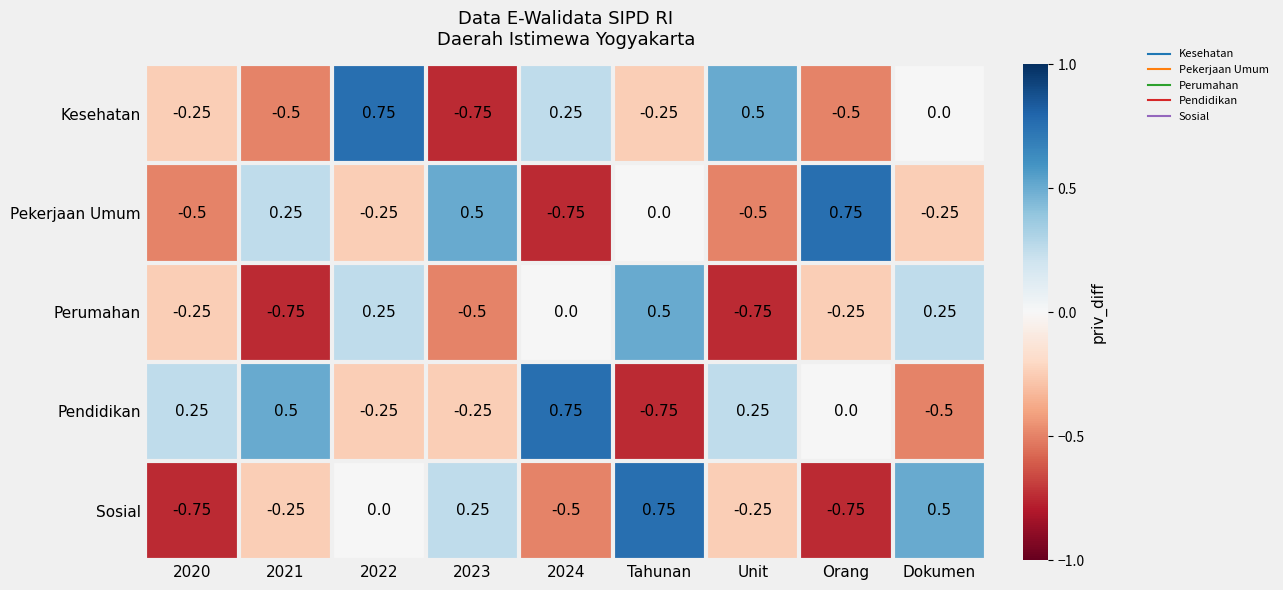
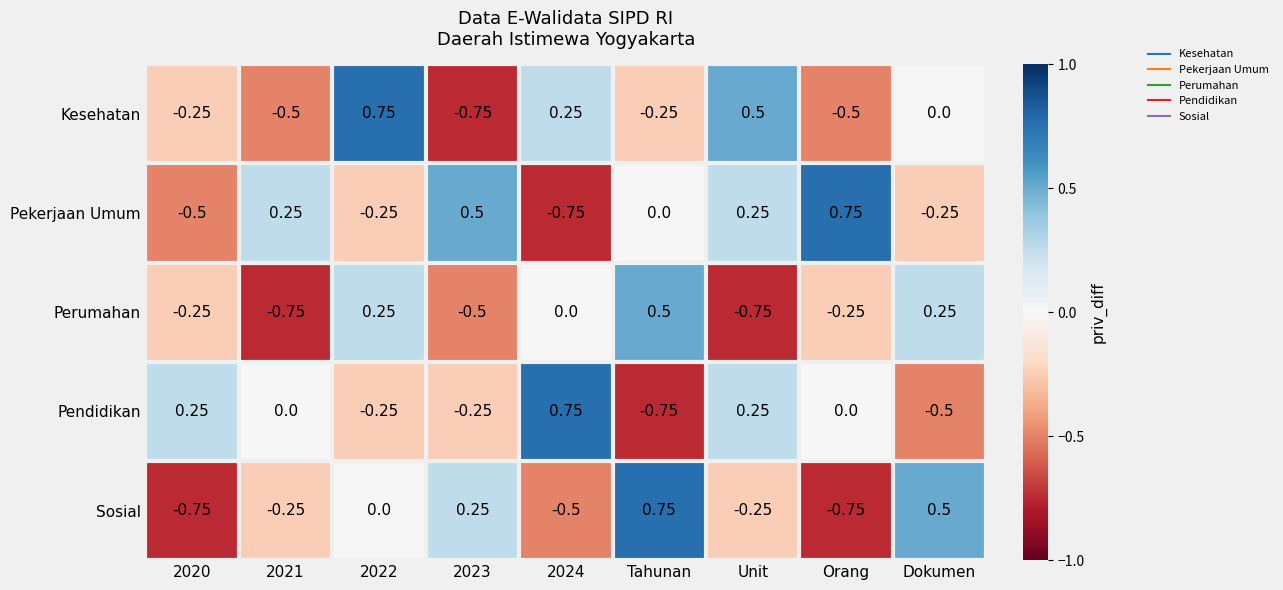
  {
    "Kesehatan": {
      "2020": -0.25,
      "2021": -0.5,
      "2022": 0.75,
      "2023": -0.75,
      "2024": 0.25,
      "Tahunan": -0.25,
      "Unit": 0.5,
      "Orang": -0.5,
      "Dokumen": 0.0
    },
    "Pekerjaan Umum": {
      "2020": -0.5,
      "2021": 0.25,
      "2022": -0.25,
      "2023": 0.5,
      "2024": -0.75,
      "Tahunan": 0.0,
-     "Unit": -0.5,
+     "Unit": 0.25,
      "Orang": 0.75,
      "Dokumen": -0.25
    },
    "Perumahan": {
      "2020": -0.25,
      "2021": -0.75,
      "2022": 0.25,
      "2023": -0.5,
      "2024": 0.0,
      "Tahunan": 0.5,
      "Unit": -0.75,
      "Orang": -0.25,
      "Dokumen": 0.25
    },
    "Pendidikan": {
      "2020": 0.25,
-     "2021": 0.5,
+     "2021": 0.0,
      "2022": -0.25,
      "2023": -0.25,
      "2024": 0.75,
      "Tahunan": -0.75,
      "Unit": 0.25,
      "Orang": 0.0,
      "Dokumen": -0.5
    },
    "Sosial": {
      "2020": -0.75,
      "2021": -0.25,
      "2022": 0.0,
      "2023": 0.25,
      "2024": -0.5,
      "Tahunan": 0.75,
      "Unit": -0.25,
      "Orang": -0.75,
      "Dokumen": 0.5
    }
  }
